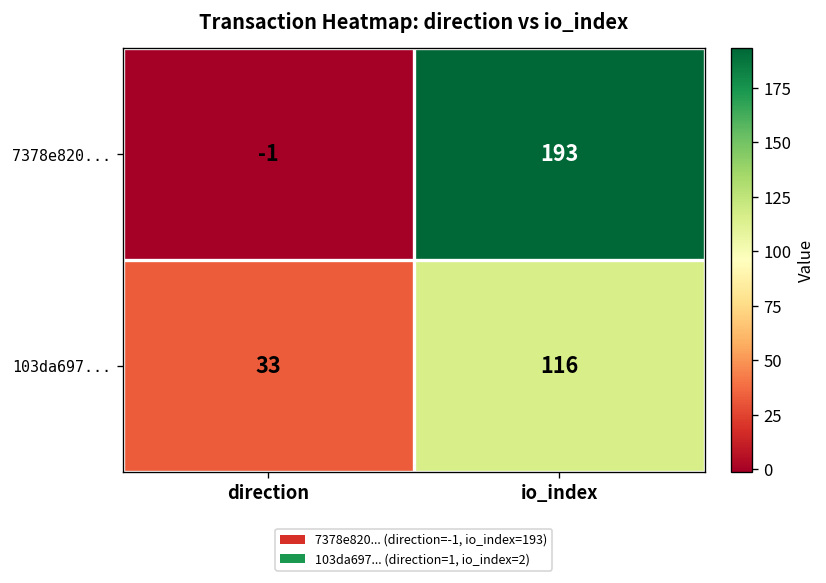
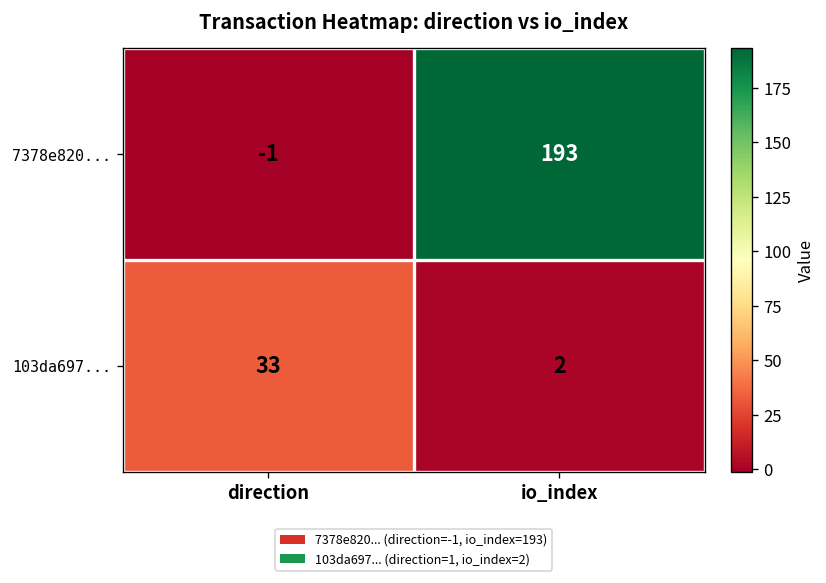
  {
    "7378e820...": {
      "direction": -1,
      "io_index": 193
    },
    "103da697...": {
      "direction": 33,
-     "io_index": 116
+     "io_index": 2
    }
  }
